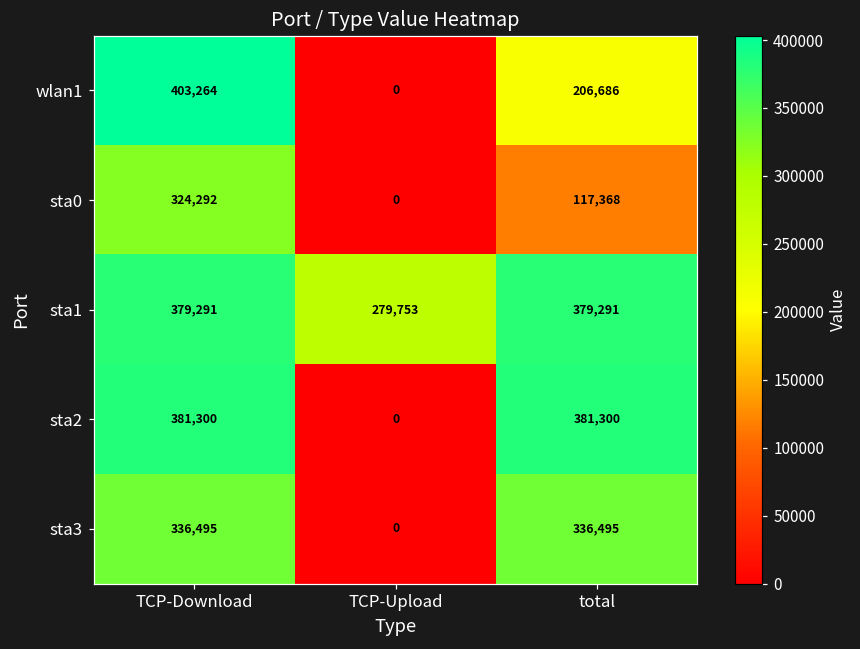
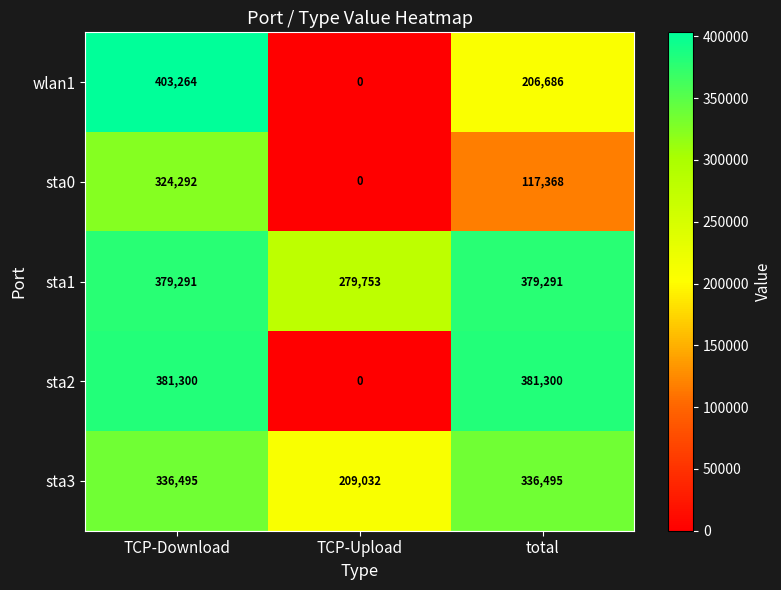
  {
    "wlan1": {
      "TCP-Download": "403,264",
      "TCP-Upload": "0",
      "total": "206,686"
    },
    "sta0": {
      "TCP-Download": "324,292",
      "TCP-Upload": "0",
      "total": "117,368"
    },
    "sta1": {
      "TCP-Download": "379,291",
      "TCP-Upload": "279,753",
      "total": "379,291"
    },
    "sta2": {
      "TCP-Download": "381,300",
      "TCP-Upload": "0",
      "total": "381,300"
    },
    "sta3": {
      "TCP-Download": "336,495",
-     "TCP-Upload": "0",
+     "TCP-Upload": "209,032",
      "total": "336,495"
    }
  }
